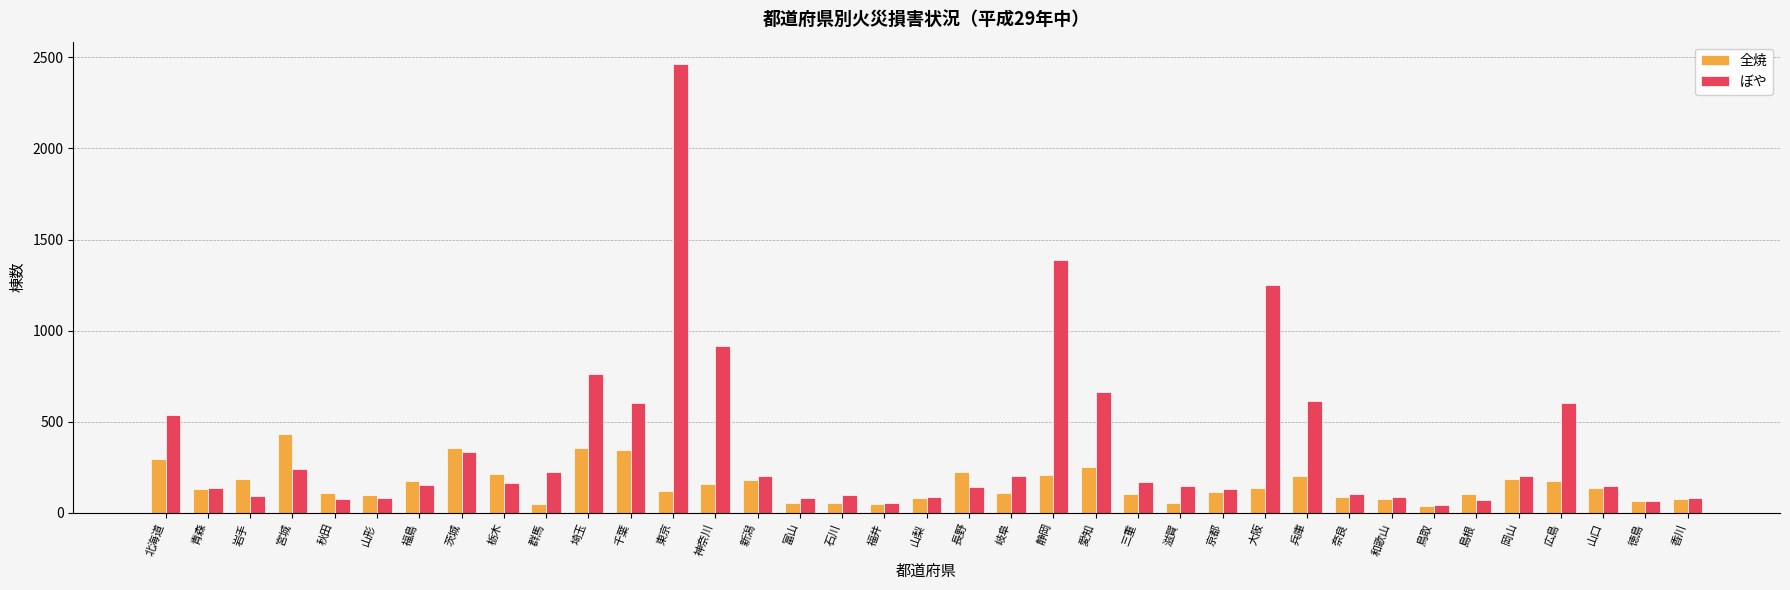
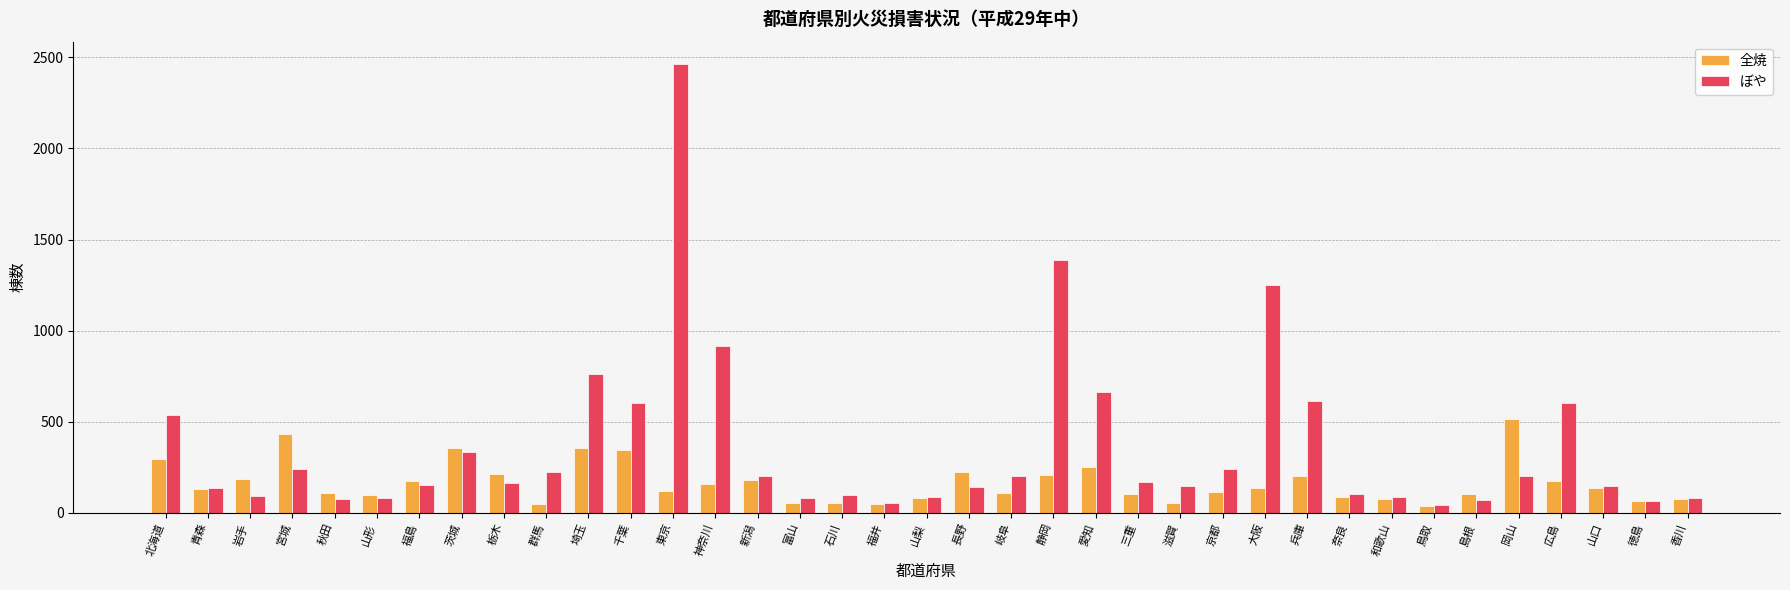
  {
    "全焼": {
      "北海道": 300,
      "青森": 130,
      "岩手": 190,
      "宮城": 430,
      "秋田": 110,
      "山形": 100,
      "福島": 180,
      "茨城": 350,
      "栃木": 210,
      "群馬": 50,
      "埼玉": 360,
      "千葉": 340,
      "東京": 120,
      "神奈川": 160,
      "新潟": 180,
      "富山": 50,
      "石川": 50,
      "福井": 50,
      "山梨": 80,
      "長野": 220,
      "岐阜": 110,
      "静岡": 210,
      "愛知": 250,
      "三重": 100,
      "滋賀": 50,
      "京都": 120,
      "大阪": 140,
      "兵庫": 200,
      "奈良": 90,
      "和歌山": 80,
      "鳥取": 40,
      "島根": 100,
-     "岡山": 180,
+     "岡山": 520,
      "広島": 170,
      "山口": 130,
      "徳島": 60,
      "香川": 80
    },
    "ぼや": {
      "北海道": 530,
      "青森": 140,
      "岩手": 90,
      "宮城": 240,
      "秋田": 80,
      "山形": 80,
      "福島": 150,
      "茨城": 330,
      "栃木": 160,
      "群馬": 220,
      "埼玉": 760,
      "千葉": 600,
      "東京": 2460,
      "神奈川": 920,
      "新潟": 200,
      "富山": 80,
      "石川": 100,
      "福井": 50,
      "山梨": 90,
      "長野": 140,
      "岐阜": 200,
      "静岡": 1390,
      "愛知": 660,
      "三重": 170,
      "滋賀": 150,
-     "京都": 130,
+     "京都": 240,
      "大阪": 1250,
      "兵庫": 610,
      "奈良": 100,
      "和歌山": 90,
      "鳥取": 40,
      "島根": 70,
      "岡山": 200,
      "広島": 610,
      "山口": 150,
      "徳島": 60,
      "香川": 80
    }
  }
